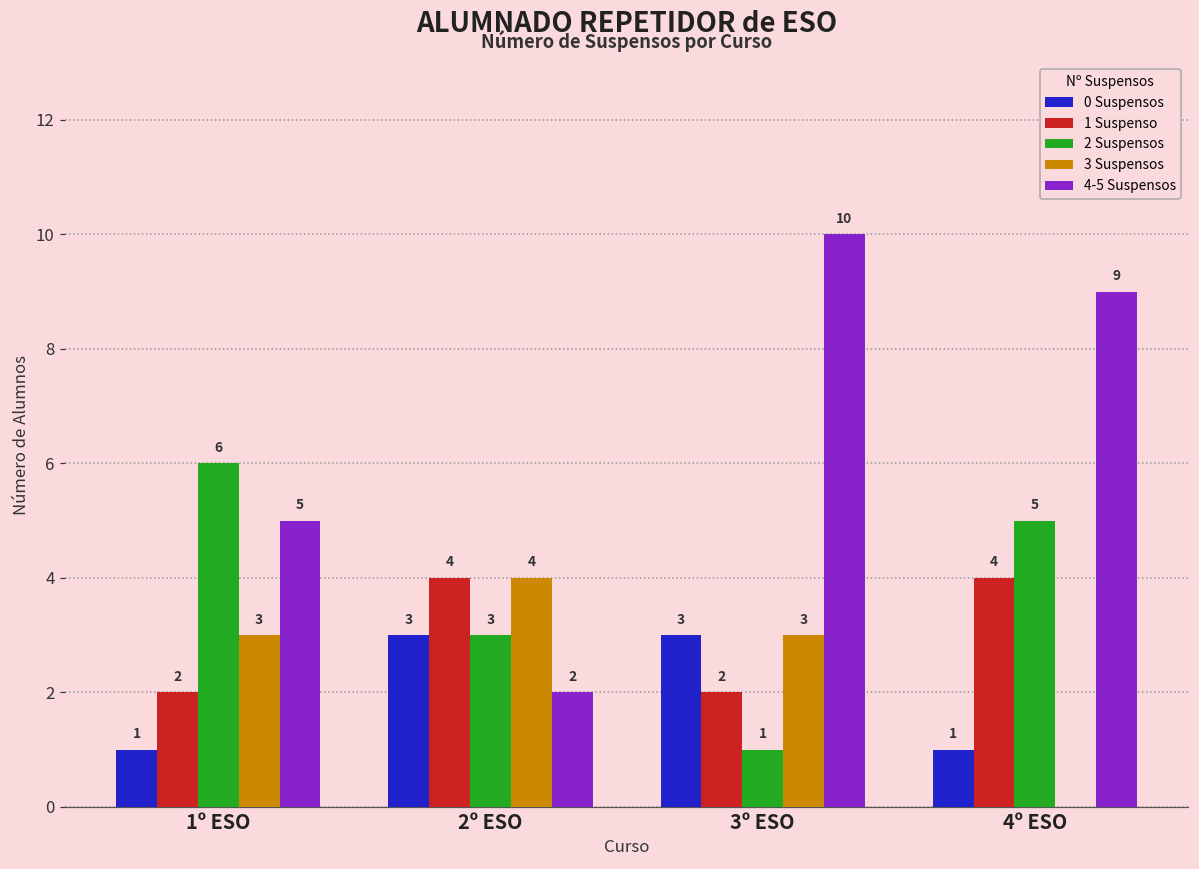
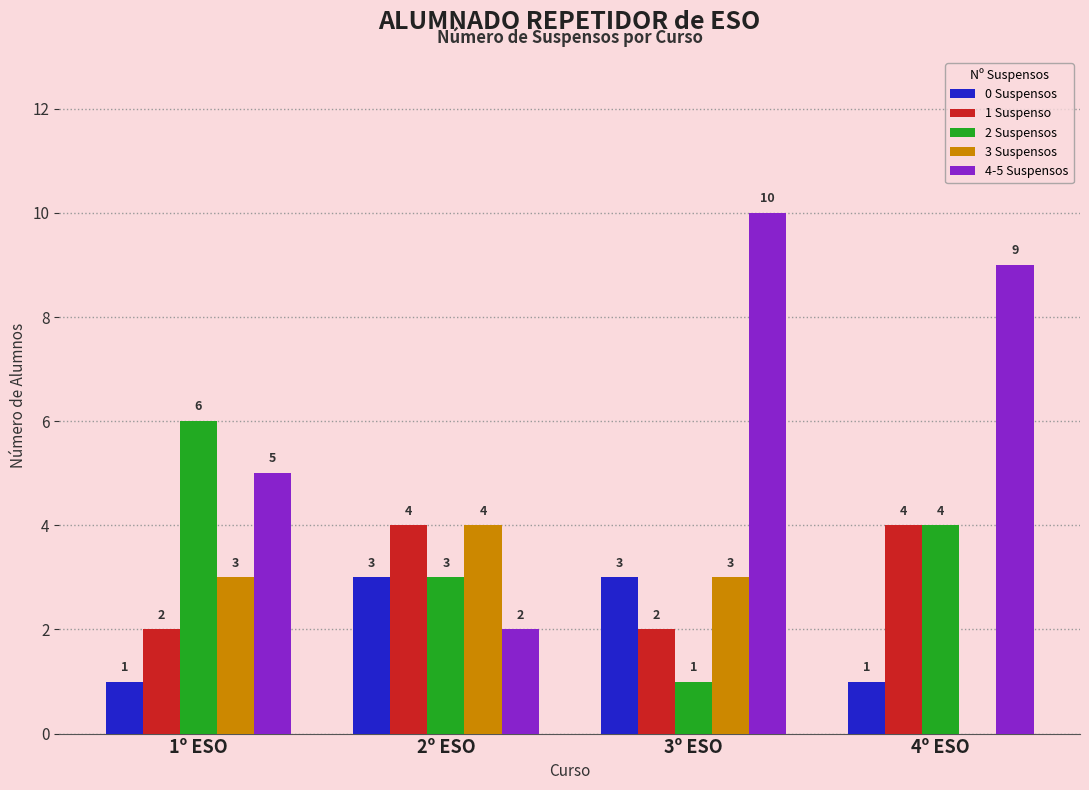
  {
    "0 Suspensos": {
      "1º ESO": 1,
      "2º ESO": 3,
      "3º ESO": 3,
      "4º ESO": 1
    },
    "1 Suspenso": {
      "1º ESO": 2,
      "2º ESO": 4,
      "3º ESO": 2,
      "4º ESO": 4
    },
    "2 Suspensos": {
      "1º ESO": 6,
      "2º ESO": 3,
      "3º ESO": 1,
-     "4º ESO": 5
+     "4º ESO": 4
    },
    "3 Suspensos": {
      "1º ESO": 3,
      "2º ESO": 4,
      "3º ESO": 3
    },
    "4-5 Suspensos": {
      "1º ESO": 5,
      "2º ESO": 2,
      "3º ESO": 10,
      "4º ESO": 9
    }
  }
